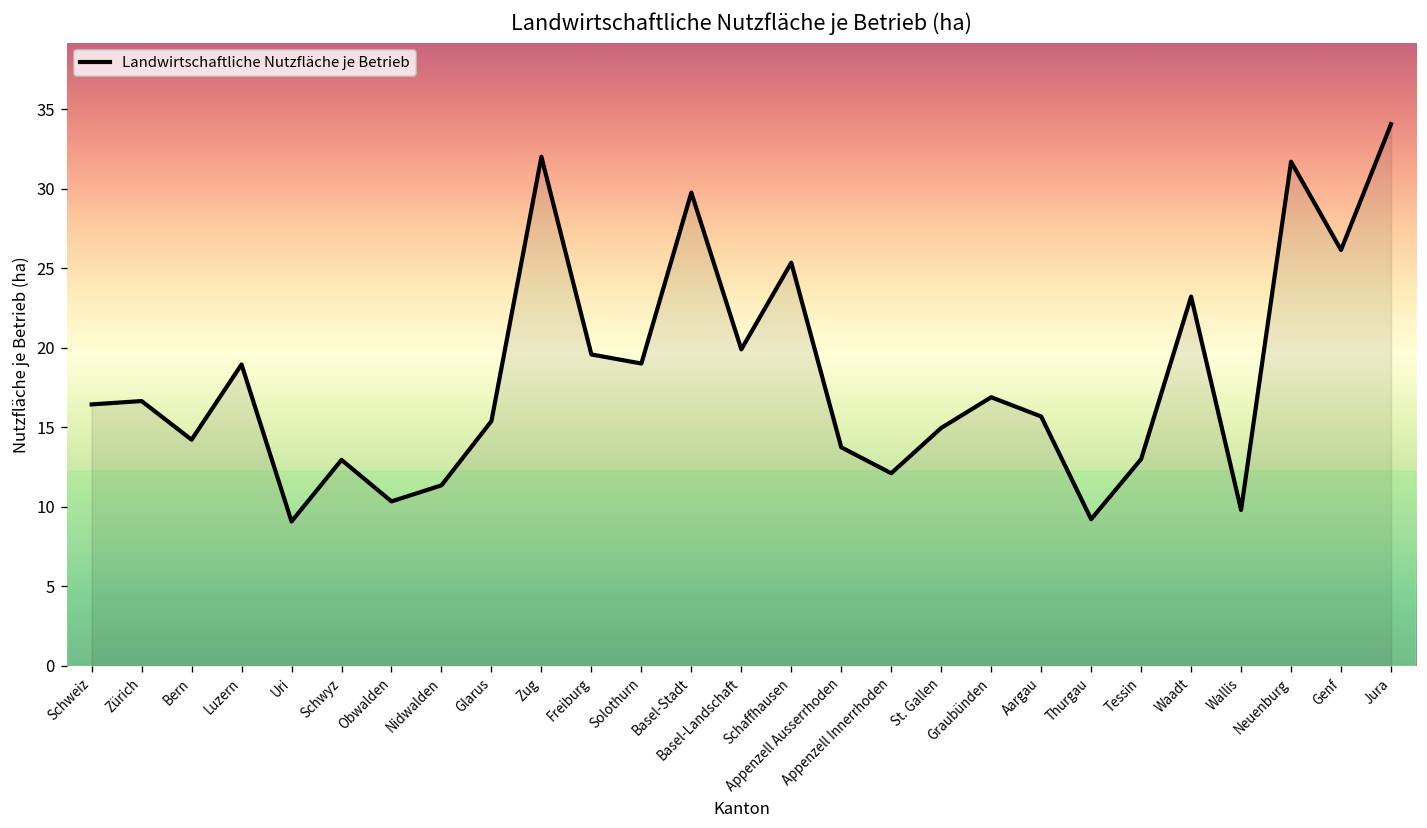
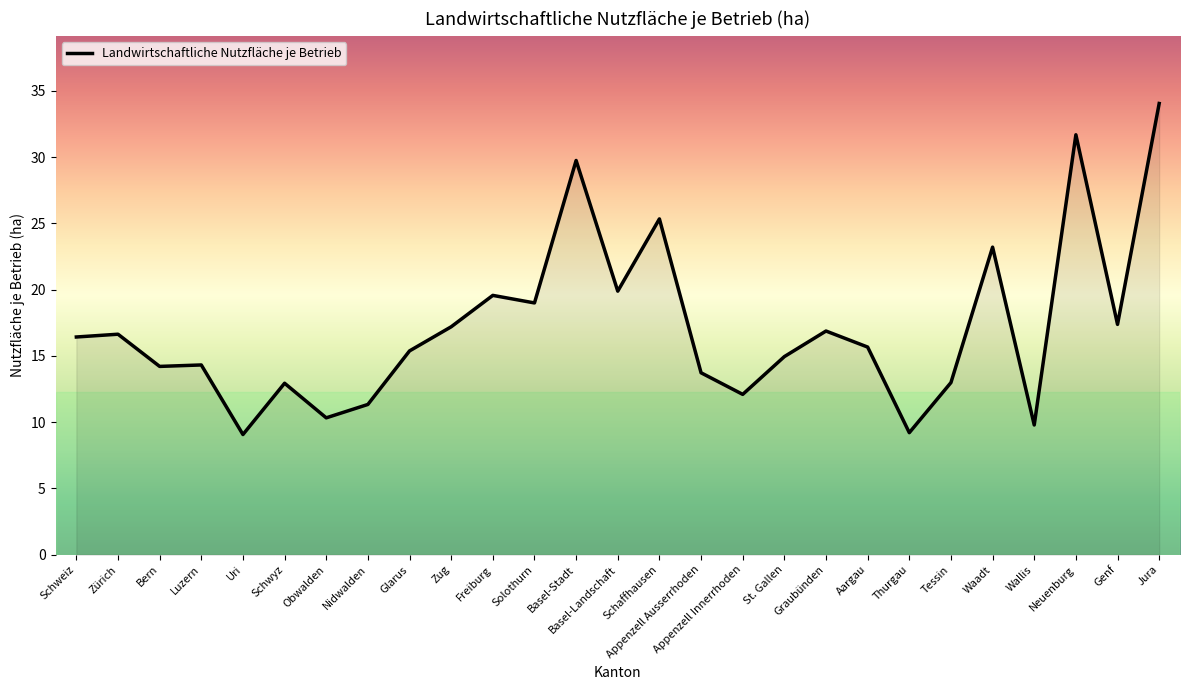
  {
    "Schweiz": 16.4,
    "Zürich": 16.6,
    "Bern": 14.2,
-   "Luzern": 18.9,
+   "Luzern": 14.3,
    "Uri": 9.1,
    "Schwyz": 12.9,
    "Obwalden": 10.3,
    "Nidwalden": 11.3,
    "Glarus": 15.4,
-   "Zug": 32.0,
+   "Zug": 17.2,
    "Freiburg": 19.6,
    "Solothurn": 19.0,
    "Basel-Stadt": 29.8,
    "Basel-Landschaft": 19.9,
    "Schaffhausen": 25.3,
    "Appenzell Ausserrhoden": 13.7,
    "Appenzell Innerrhoden": 12.1,
    "St. Gallen": 15.0,
    "Graubünden": 16.9,
    "Aargau": 15.7,
    "Thurgau": 9.2,
    "Tessin": 13.0,
    "Waadt": 23.2,
    "Wallis": 9.8,
    "Neuenburg": 31.7,
-   "Genf": 26.1,
+   "Genf": 17.4,
    "Jura": 34.1
  }
